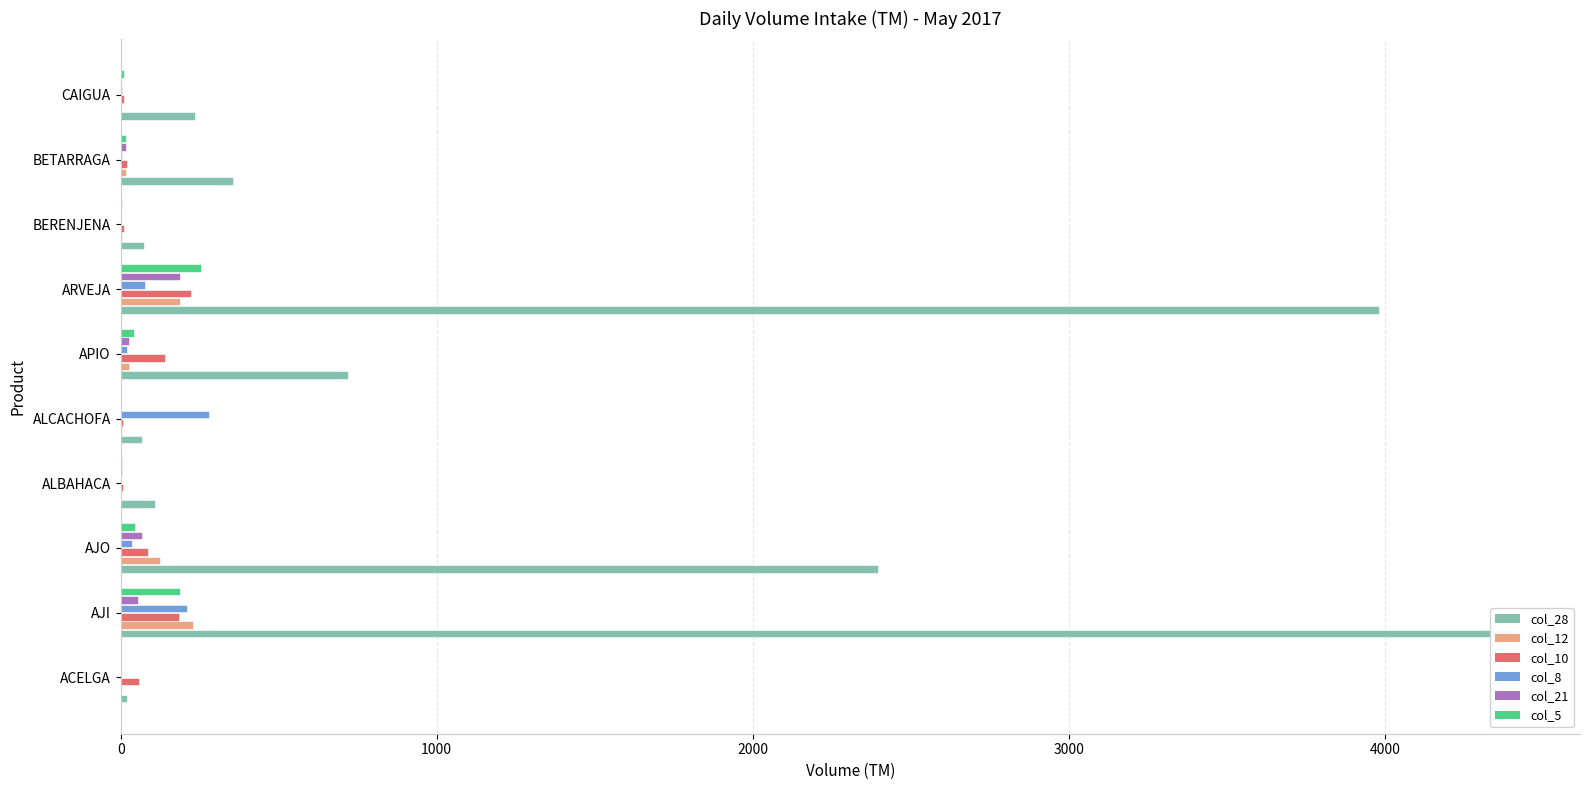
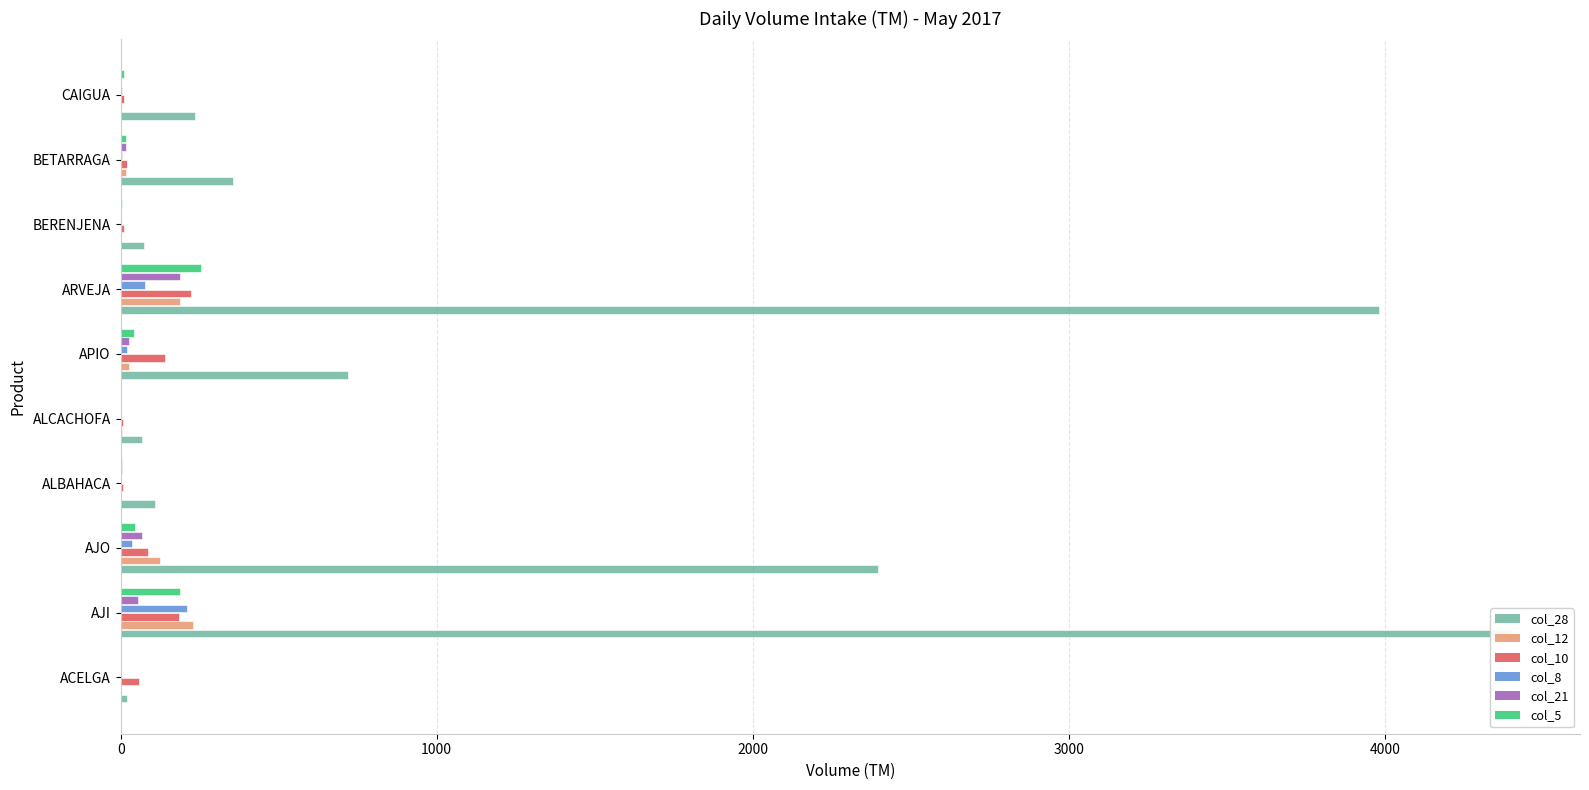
  {
    "col_28": {
      "CAIGUA": 230,
      "BETARRAGA": 360,
      "BERENJENA": 70,
      "ARVEJA": 3980,
      "APIO": 720,
      "ALCACHOFA": 70,
      "ALBAHACA": 110,
      "AJO": 2400,
      "ACELGA": 20
    },
    "col_12": {
      "BETARRAGA": 20,
      "ARVEJA": 190,
      "APIO": 30,
      "AJO": 120,
      "AJI": 230
    },
    "col_10": {
      "CAIGUA": 10,
      "BETARRAGA": 20,
      "BERENJENA": 10,
      "ARVEJA": 220,
      "APIO": 140,
      "ALBAHACA": 10,
      "AJO": 90,
      "AJI": 180,
      "ACELGA": 60
    },
    "col_8": {
      "ARVEJA": 80,
      "APIO": 20,
-     "ALCACHOFA": 280,
+     "ALCACHOFA": 0,
      "AJO": 40,
      "AJI": 210,
      "ACELGA": 0
    },
    "col_21": {
      "CAIGUA": 0,
      "BETARRAGA": 20,
      "ARVEJA": 190,
      "APIO": 30,
      "AJO": 70,
      "AJI": 50,
      "ACELGA": 0
    },
    "col_5": {
      "CAIGUA": 10,
      "BETARRAGA": 20,
      "ARVEJA": 250,
      "APIO": 40,
      "AJO": 50,
      "AJI": 190
    }
  }
